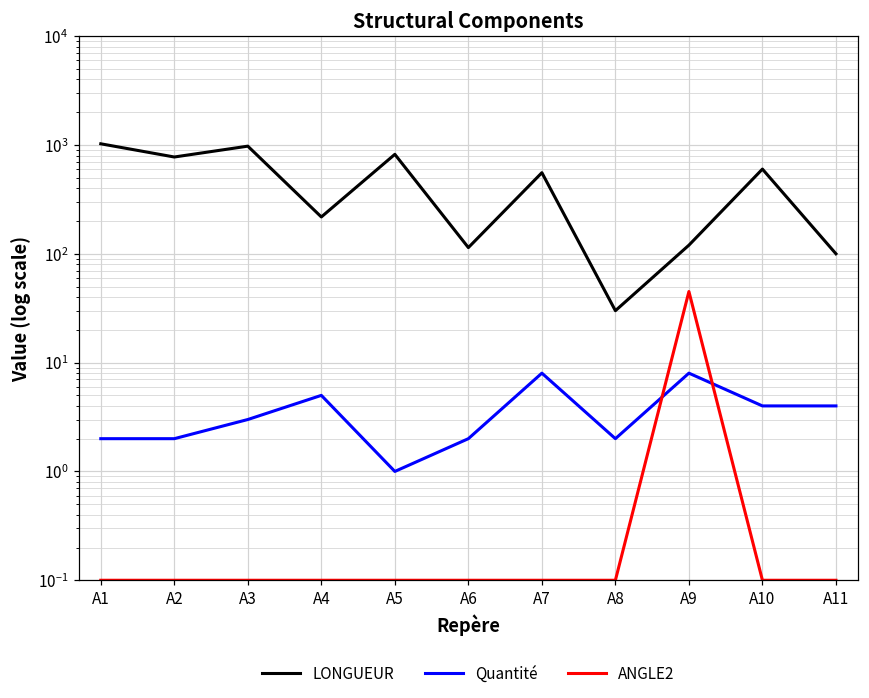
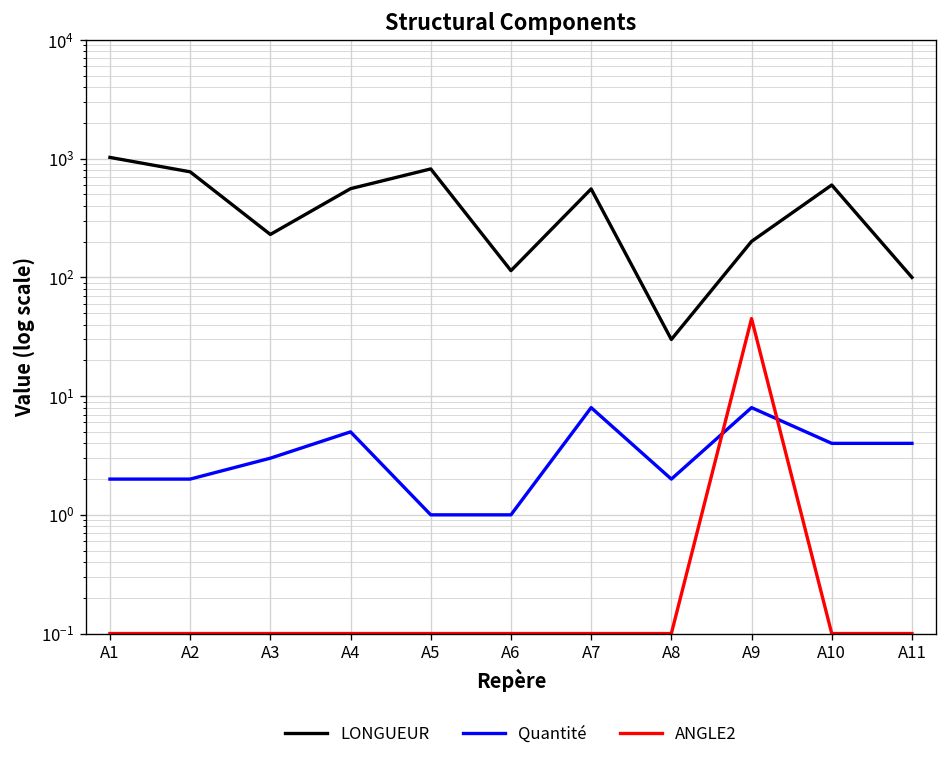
  {
    "LONGUEUR": {
      "A1": 1000,
      "A2": 800,
-     "A3": 1000,
-     "A4": 220,
+     "A3": 230,
+     "A4": 600,
      "A5": 800,
      "A6": 110,
      "A7": 600,
      "A8": 30,
-     "A9": 120,
+     "A9": 200,
      "A10": 600,
      "A11": 100
    },
    "Quantité": {
      "A1": 2,
      "A2": 2,
      "A3": 3,
      "A4": 5,
      "A5": 1,
-     "A6": 2,
+     "A6": 1,
      "A7": 8,
      "A8": 2,
      "A9": 8,
      "A10": 4,
      "A11": 4
    },
    "ANGLE2": {
      "A1": 0.10,
      "A2": 0.10,
      "A3": 0.10,
      "A4": 0.10,
      "A5": 0.10,
      "A6": 0.10,
      "A7": 0.10,
      "A8": 0.10,
      "A9": 50,
      "A10": 0.10,
      "A11": 0.10
    }
  }
